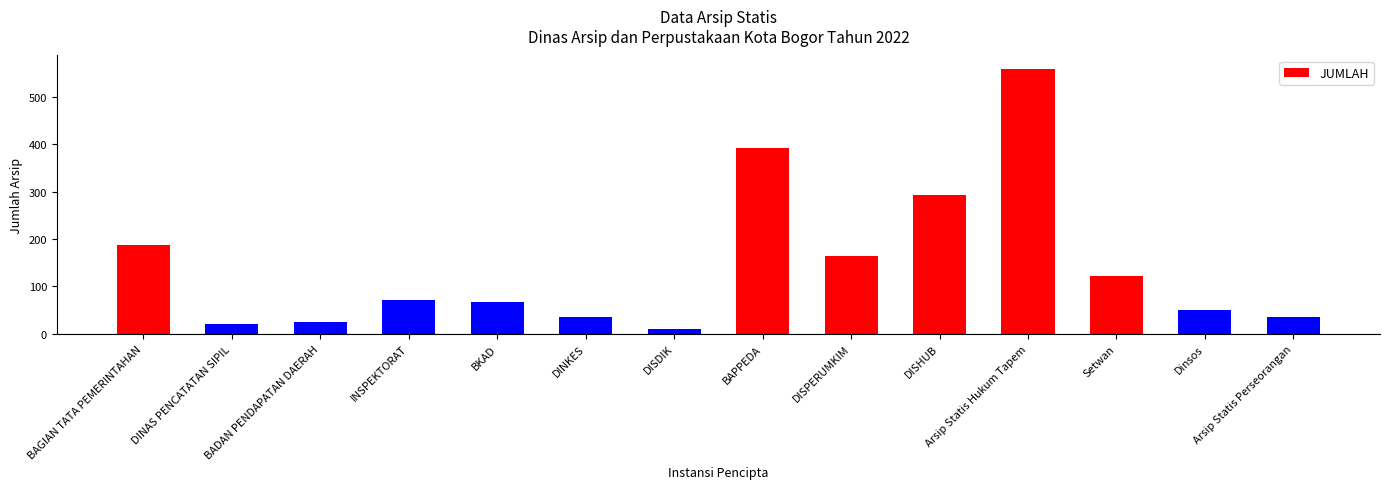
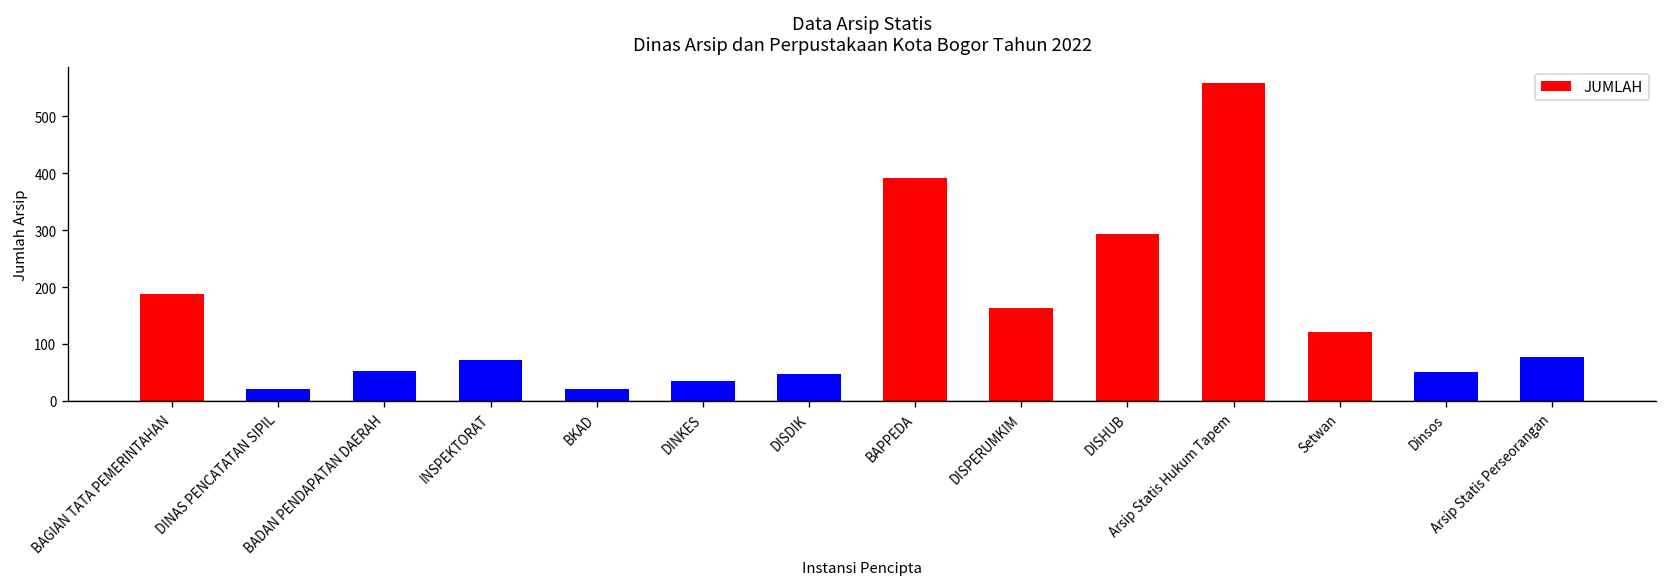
  {
    "BAGIAN TATA PEMERINTAHAN": 190,
    "DINAS PENCATATAN SIPIL": 20,
-   "BADAN PENDAPATAN DAERAH": 30,
+   "BADAN PENDAPATAN DAERAH": 50,
    "INSPEKTORAT": 70,
-   "BKAD": 70,
+   "BKAD": 20,
    "DINKES": 40,
-   "DISDIK": 10,
+   "DISDIK": 50,
    "BAPPEDA": 390,
    "DISPERUMKIM": 160,
    "DISHUB": 290,
    "Arsip Statis Hukum Tapem": 560,
    "Setwan": 120,
    "Dinsos": 50,
-   "Arsip Statis Perseorangan": 40
+   "Arsip Statis Perseorangan": 80
  }
